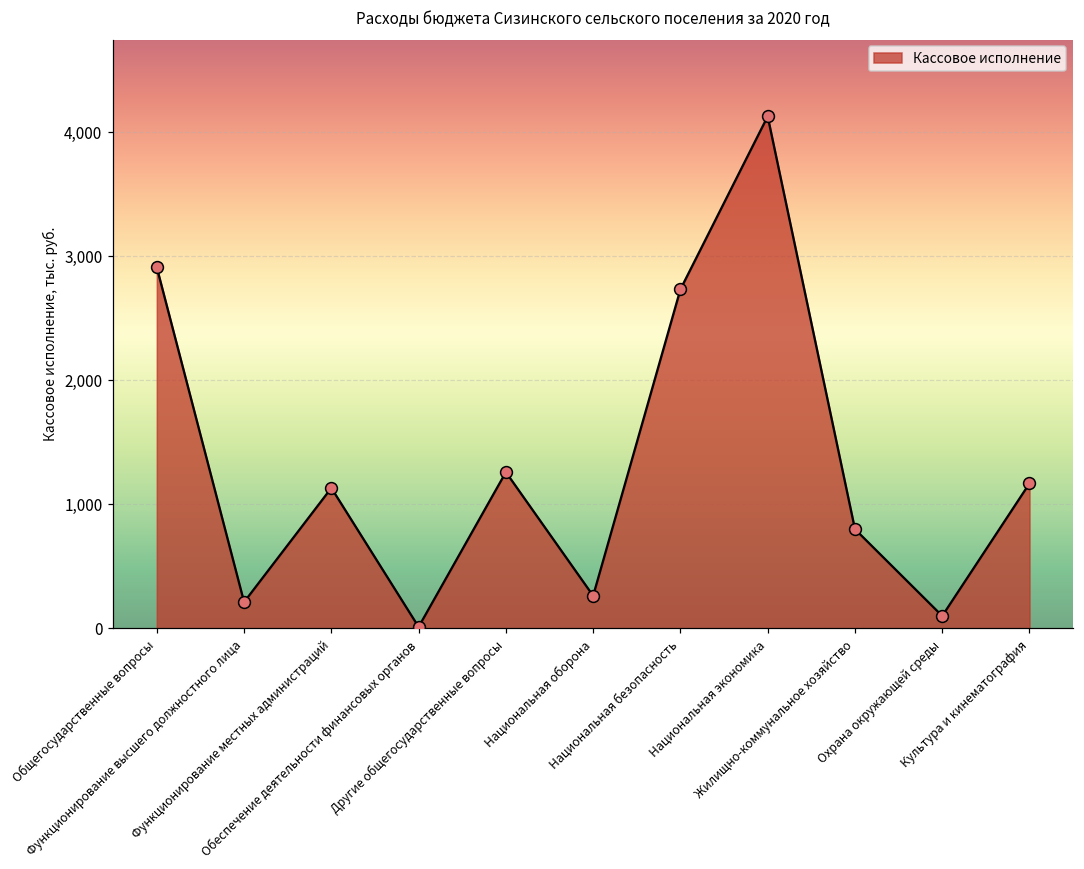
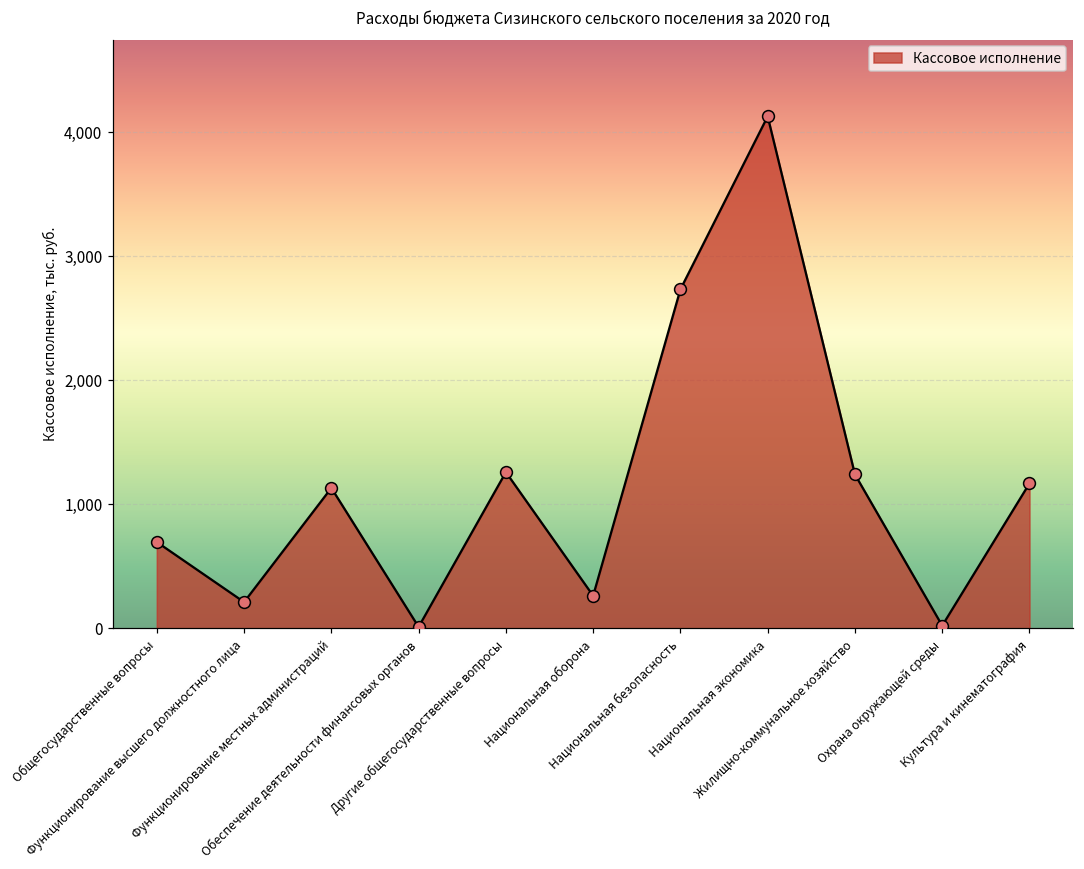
  {
-   "Общегосударственные вопросы": "2,910",
+   "Общегосударственные вопросы": "700",
    "Функционирование высшего должностного лица": "210",
    "Функционирование местных администраций": "1,130",
    "Обеспечение деятельности финансовых органов": "10",
    "Другие общегосударственные вопросы": "1,260",
    "Национальная оборона": "260",
    "Национальная безопасность": "2,730",
    "Национальная экономика": "4,130",
-   "Жилищно-коммунальное хозяйство": "800",
-   "Охрана окружающей среды": "100",
+   "Жилищно-коммунальное хозяйство": "1,240",
+   "Охрана окружающей среды": "20",
    "Культура и кинематография": "1,170"
  }
